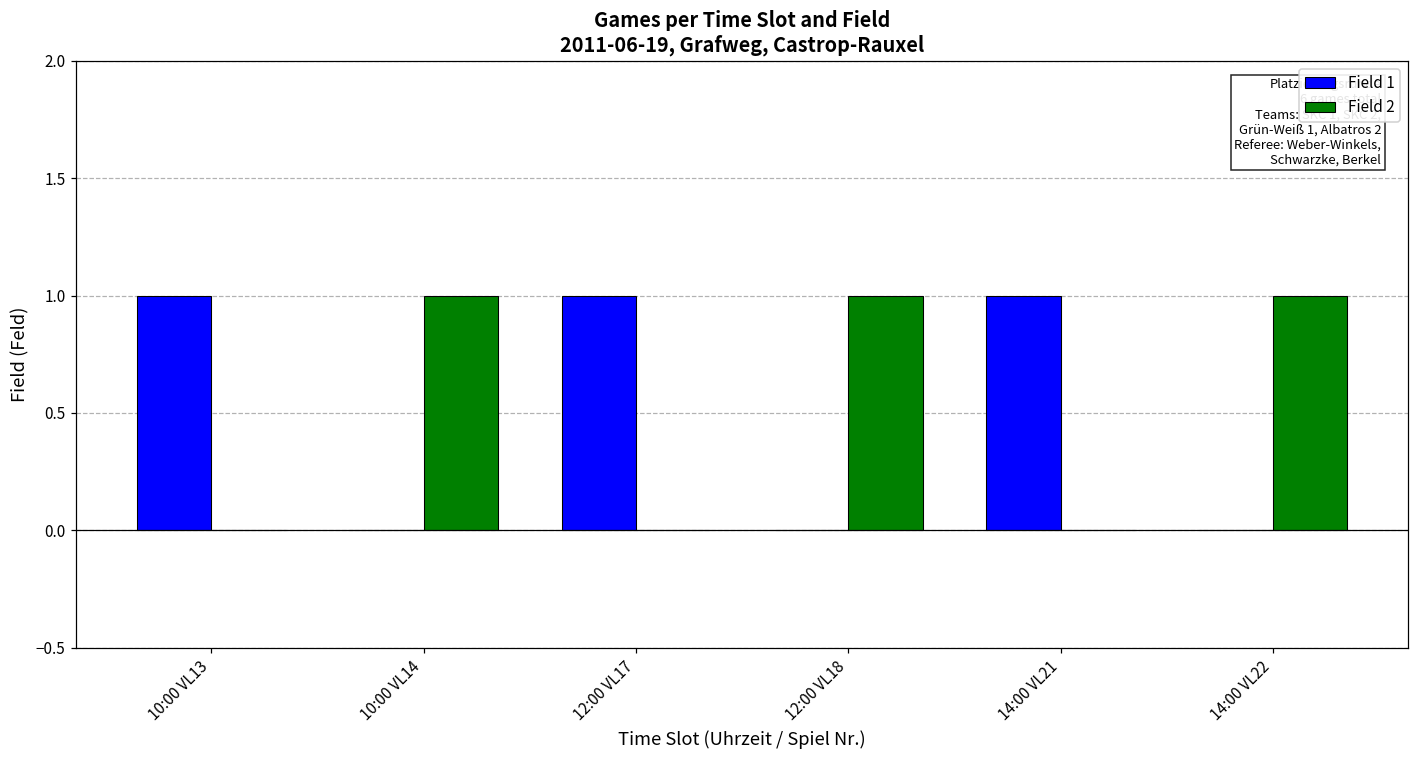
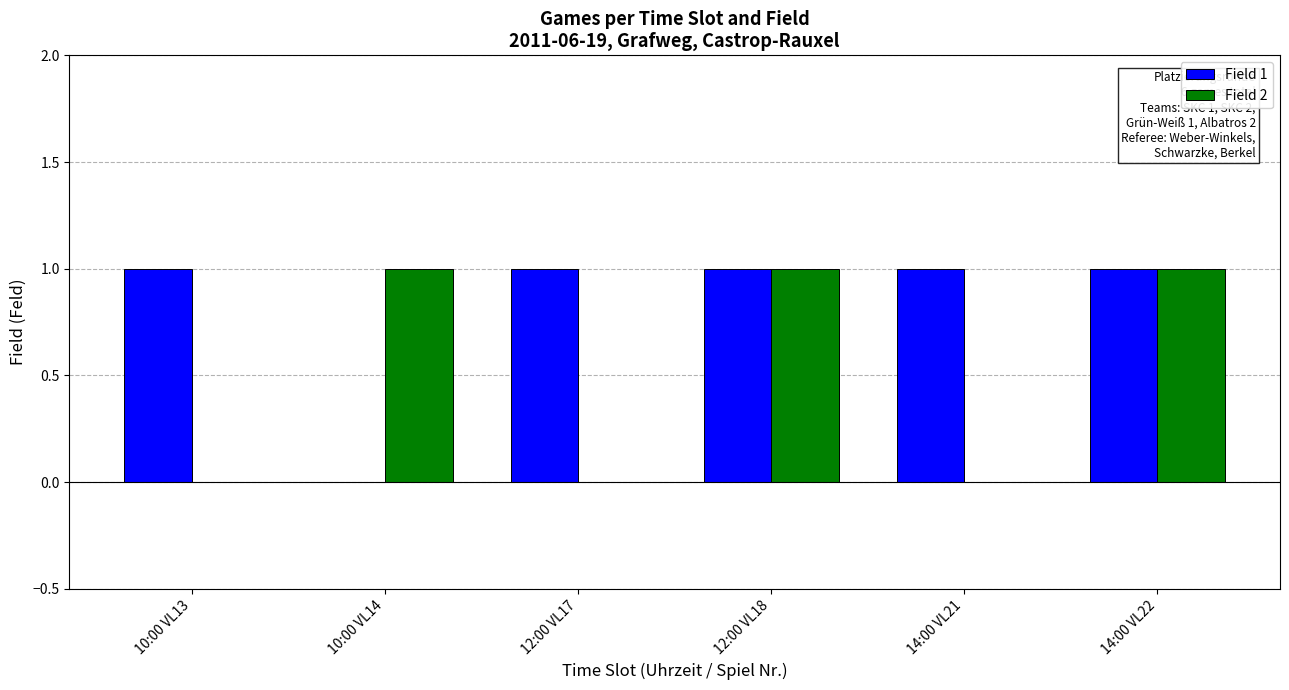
  {
    "Field 1": {
      "10:00 VL13": 1,
      "10:00 VL14": 0,
      "12:00 VL17": 1,
-     "12:00 VL18": 0,
+     "12:00 VL18": 1,
      "14:00 VL21": 1,
-     "14:00 VL22": 0
+     "14:00 VL22": 1
    },
    "Field 2": {
      "10:00 VL13": 0,
      "10:00 VL14": 1,
      "12:00 VL17": 0,
      "12:00 VL18": 1,
      "14:00 VL21": 0,
      "14:00 VL22": 1
    }
  }
